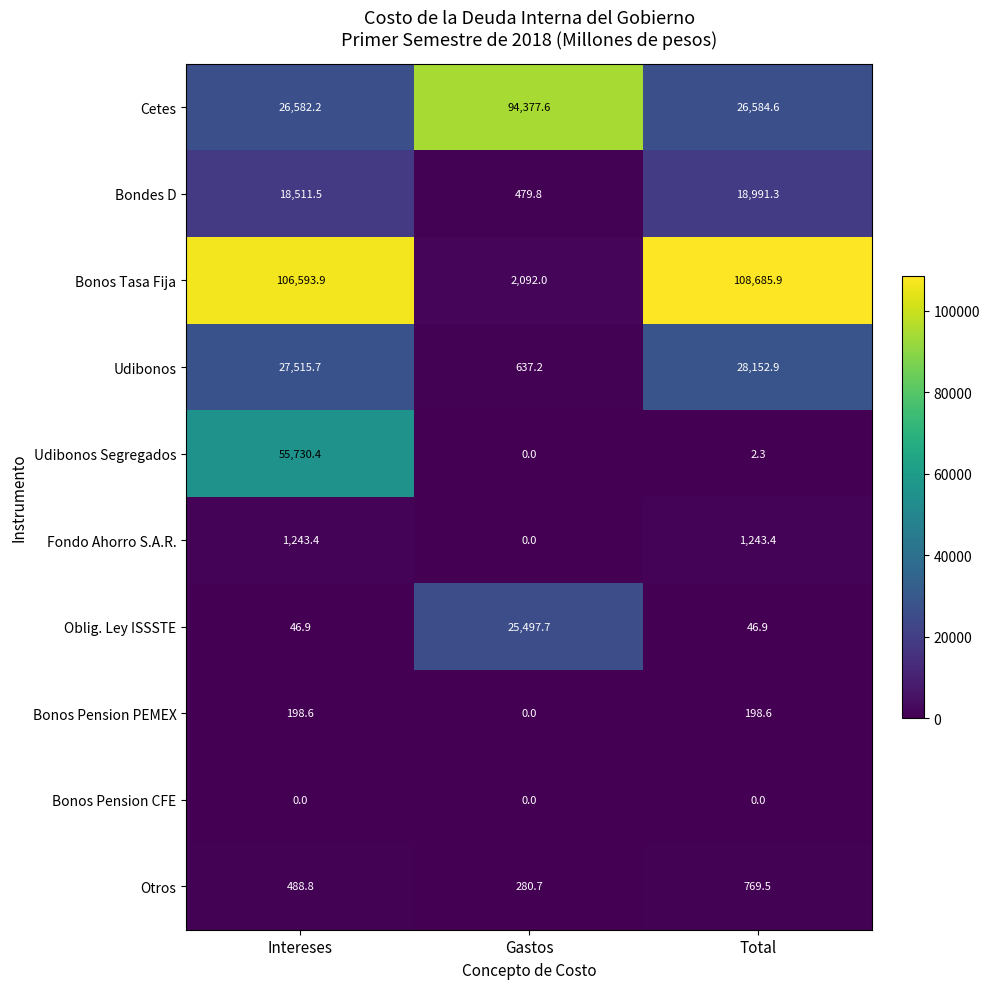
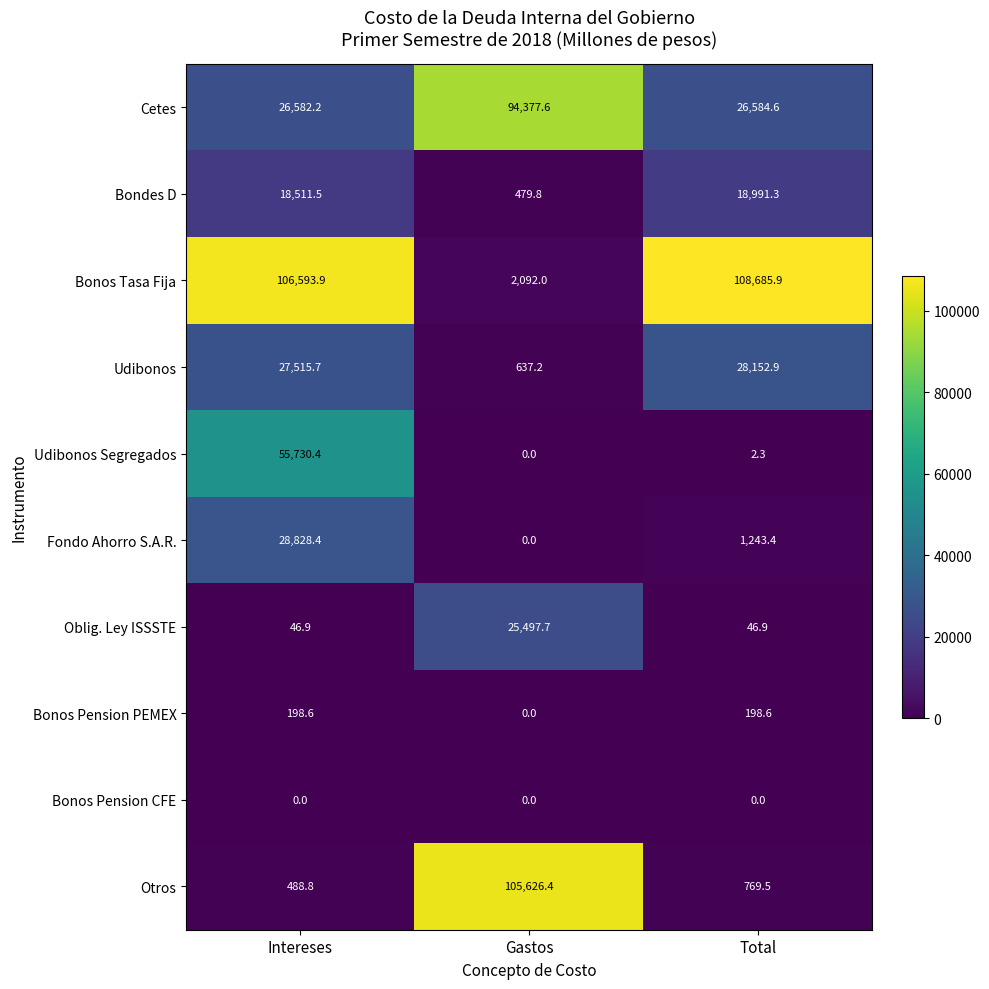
  {
    "Cetes": {
      "Intereses": "26,582.2",
      "Gastos": "94,377.6",
      "Total": "26,584.6"
    },
    "Bondes D": {
      "Intereses": "18,511.5",
      "Gastos": "479.8",
      "Total": "18,991.3"
    },
    "Bonos Tasa Fija": {
      "Intereses": "106,593.9",
      "Gastos": "2,092.0",
      "Total": "108,685.9"
    },
    "Udibonos": {
      "Intereses": "27,515.7",
      "Gastos": "637.2",
      "Total": "28,152.9"
    },
    "Udibonos Segregados": {
      "Intereses": "55,730.4",
      "Gastos": "0.0",
      "Total": "2.3"
    },
    "Fondo Ahorro S.A.R.": {
-     "Intereses": "1,243.4",
+     "Intereses": "28,828.4",
      "Gastos": "0.0",
      "Total": "1,243.4"
    },
    "Oblig. Ley ISSSTE": {
      "Intereses": "46.9",
      "Gastos": "25,497.7",
      "Total": "46.9"
    },
    "Bonos Pension PEMEX": {
      "Intereses": "198.6",
      "Gastos": "0.0",
      "Total": "198.6"
    },
    "Bonos Pension CFE": {
      "Intereses": "0.0",
      "Gastos": "0.0",
      "Total": "0.0"
    },
    "Otros": {
      "Intereses": "488.8",
-     "Gastos": "280.7",
+     "Gastos": "105,626.4",
      "Total": "769.5"
    }
  }
